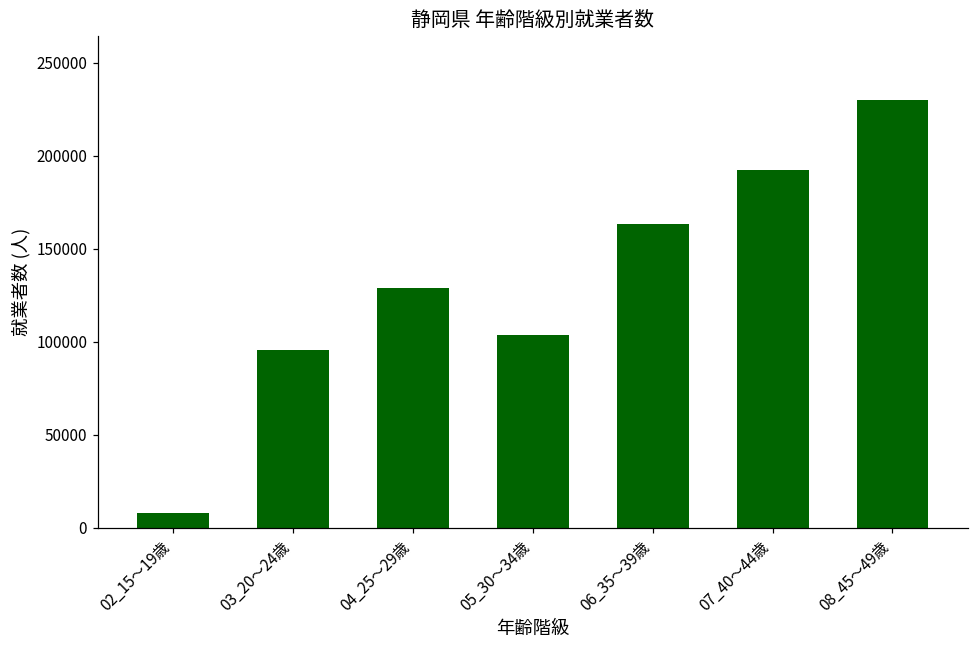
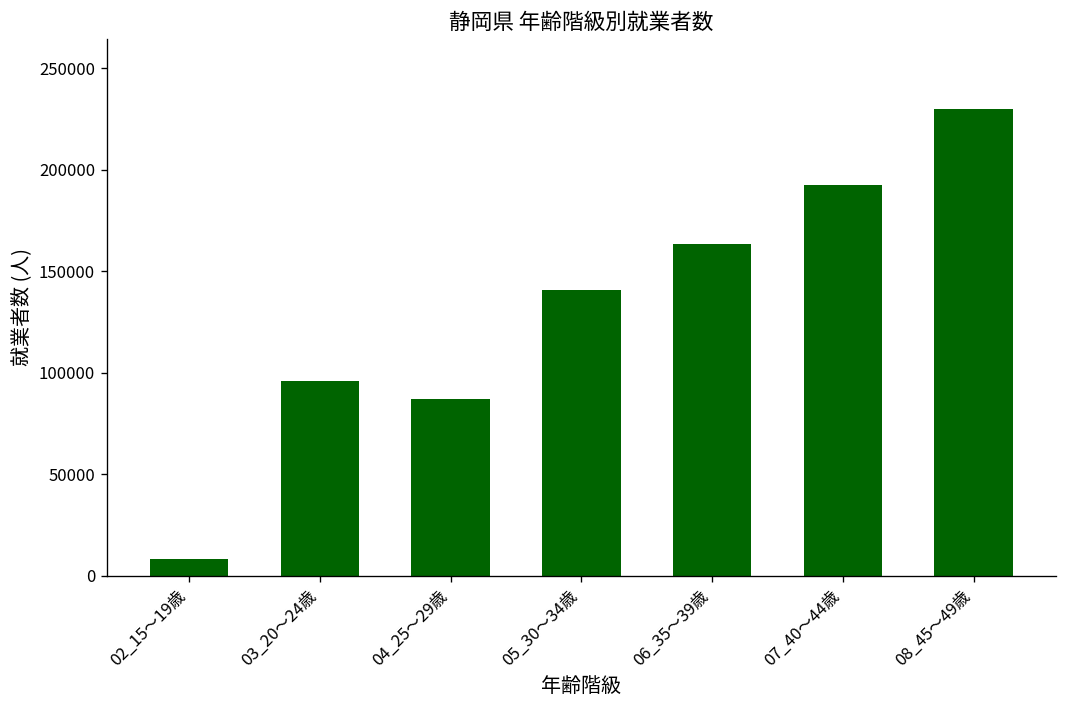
  {
    "02_15～19歳": 8000,
    "03_20～24歳": 96000,
-   "04_25～29歳": 129000,
-   "05_30～34歳": 103000,
+   "04_25～29歳": 87000,
+   "05_30～34歳": 141000,
    "06_35～39歳": 163000,
    "07_40～44歳": 192000,
    "08_45～49歳": 230000
  }
